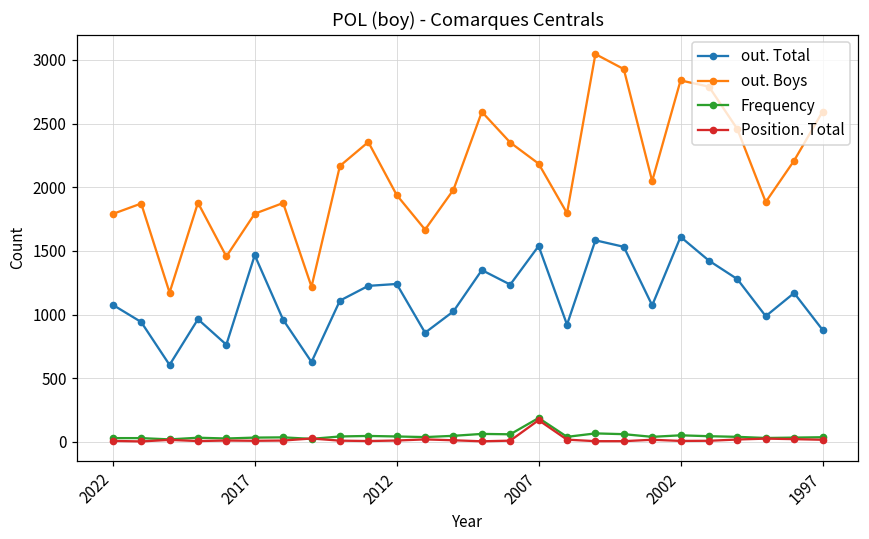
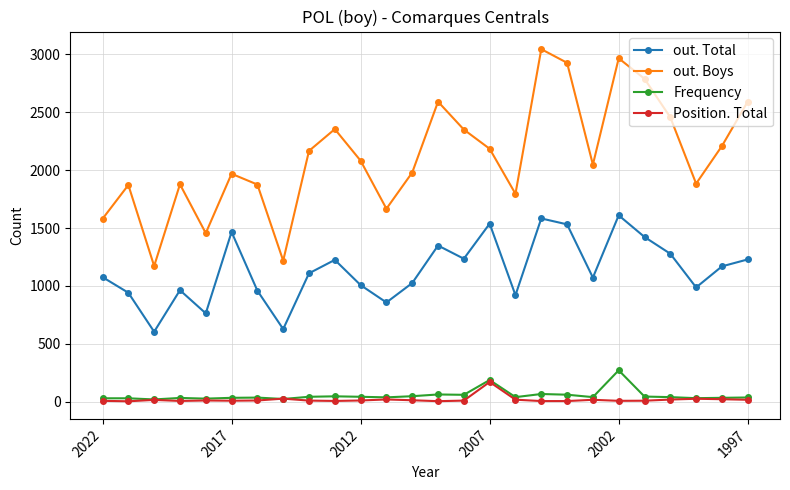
  {
    "out. Total": {
      "2022": 1080,
      "2017": 1470,
-     "2012": 1240,
+     "2012": 1010,
      "2007": 1540,
      "2002": 1610,
-     "1997": 880
+     "1997": 1230
    },
    "out. Boys": {
-     "2022": 1790,
-     "2017": 1790,
-     "2012": 1940,
+     "2022": 1580,
+     "2017": 1970,
+     "2012": 2080,
      "2007": 2190,
-     "2002": 2840
+     "2002": 2970
    },
    "Frequency": {
      "2017": 30,
      "2012": 40,
-     "2002": 50
+     "2002": 270
    },
    "Position. Total": {
      "2017": 10,
      "2012": 10,
      "2002": 10
    }
  }
